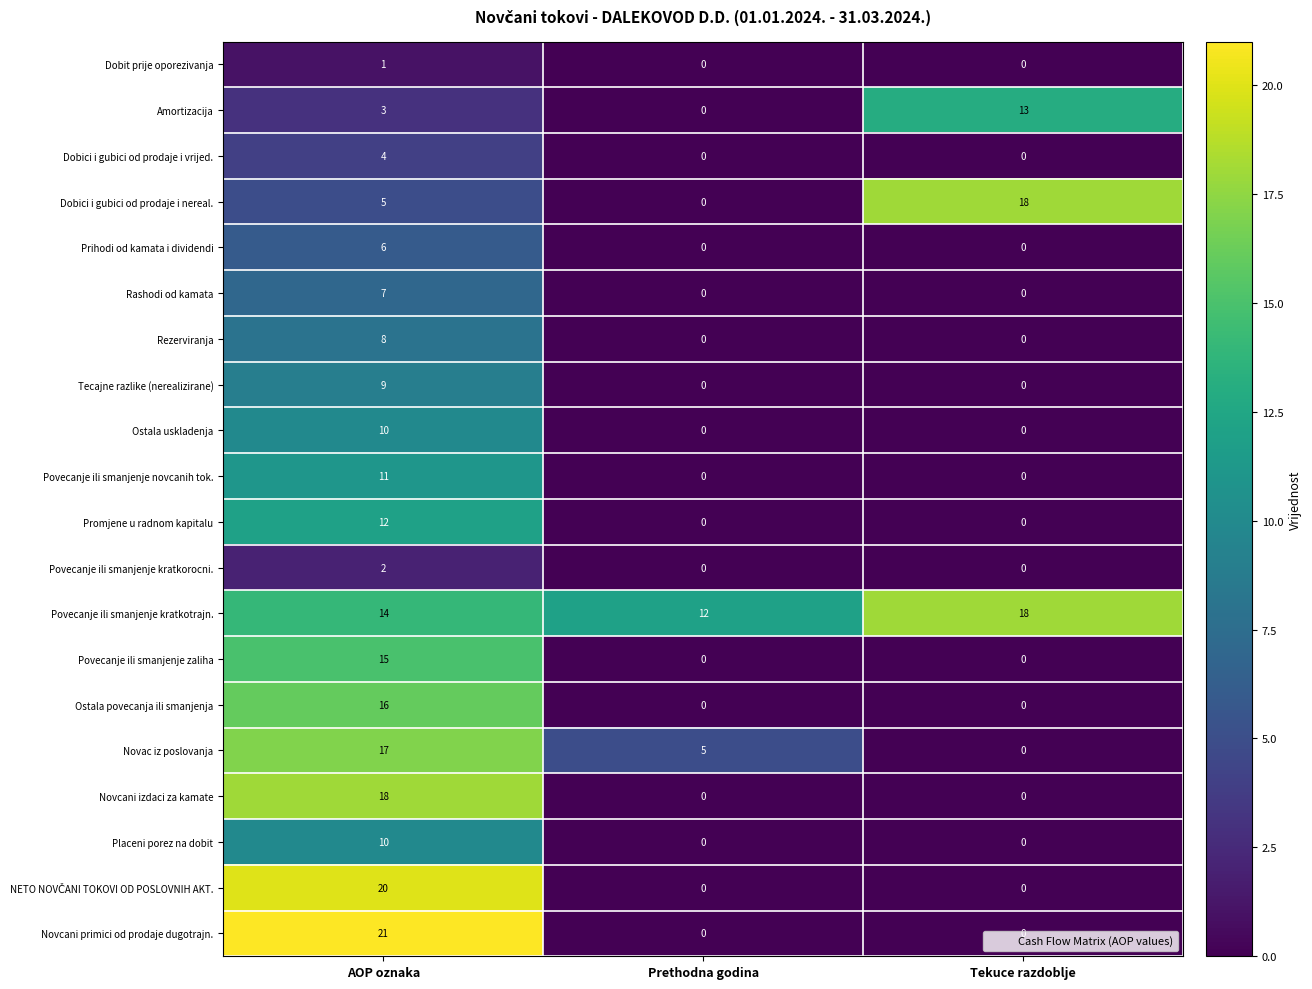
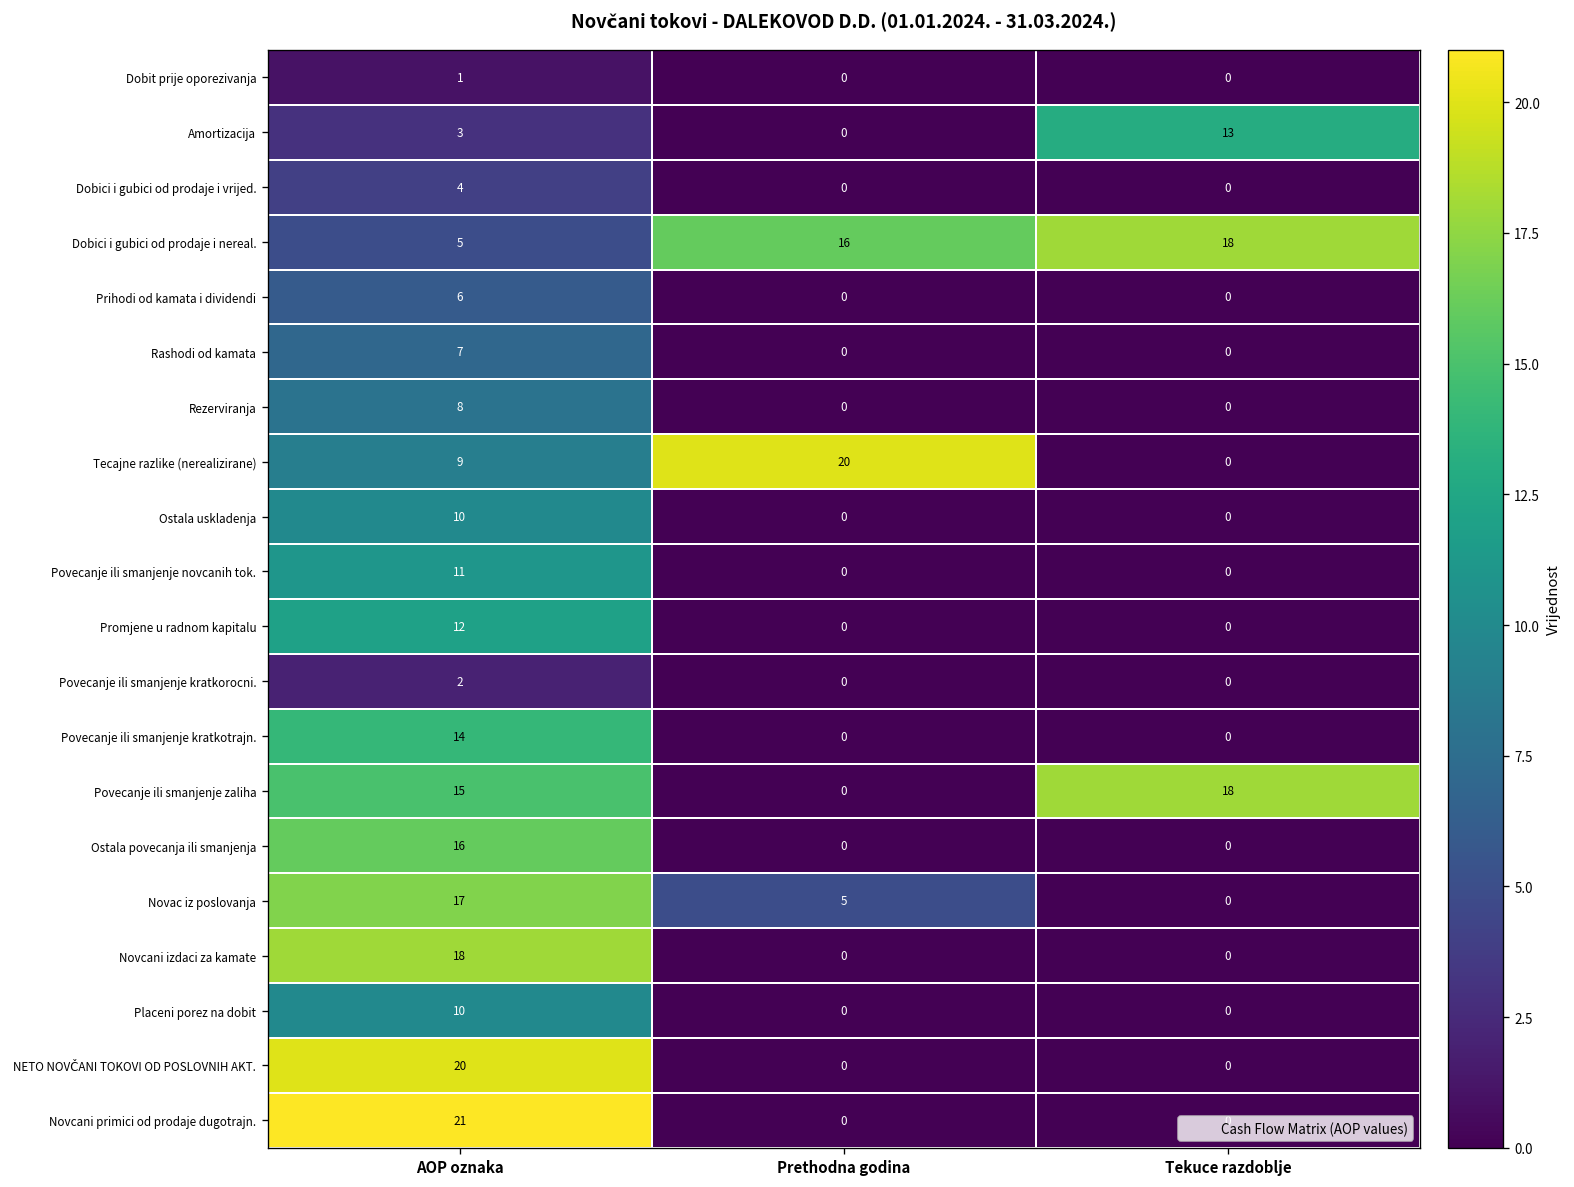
  {
    "Dobit prije oporezivanja": {
      "AOP oznaka": 1,
      "Prethodna godina": 0,
      "Tekuce razdoblje": 0
    },
    "Amortizacija": {
      "AOP oznaka": 3,
      "Prethodna godina": 0,
      "Tekuce razdoblje": 13
    },
    "Dobici i gubici od prodaje i vrijed.": {
      "AOP oznaka": 4,
      "Prethodna godina": 0,
      "Tekuce razdoblje": 0
    },
    "Dobici i gubici od prodaje i nereal.": {
      "AOP oznaka": 5,
-     "Prethodna godina": 0,
+     "Prethodna godina": 16,
      "Tekuce razdoblje": 18
    },
    "Prihodi od kamata i dividendi": {
      "AOP oznaka": 6,
      "Prethodna godina": 0,
      "Tekuce razdoblje": 0
    },
    "Rashodi od kamata": {
      "AOP oznaka": 7,
      "Prethodna godina": 0,
      "Tekuce razdoblje": 0
    },
    "Rezerviranja": {
      "AOP oznaka": 8,
      "Prethodna godina": 0,
      "Tekuce razdoblje": 0
    },
    "Tecajne razlike (nerealizirane)": {
      "AOP oznaka": 9,
-     "Prethodna godina": 0,
+     "Prethodna godina": 20,
      "Tekuce razdoblje": 0
    },
    "Ostala uskladenja": {
      "AOP oznaka": 10,
      "Prethodna godina": 0,
      "Tekuce razdoblje": 0
    },
    "Povecanje ili smanjenje novcanih tok.": {
      "AOP oznaka": 11,
      "Prethodna godina": 0,
      "Tekuce razdoblje": 0
    },
    "Promjene u radnom kapitalu": {
      "AOP oznaka": 12,
      "Prethodna godina": 0,
      "Tekuce razdoblje": 0
    },
    "Povecanje ili smanjenje kratkorocni.": {
      "AOP oznaka": 2,
      "Prethodna godina": 0,
      "Tekuce razdoblje": 0
    },
    "Povecanje ili smanjenje kratkotrajn.": {
      "AOP oznaka": 14,
-     "Prethodna godina": 12,
-     "Tekuce razdoblje": 18
+     "Prethodna godina": 0,
+     "Tekuce razdoblje": 0
    },
    "Povecanje ili smanjenje zaliha": {
      "AOP oznaka": 15,
      "Prethodna godina": 0,
-     "Tekuce razdoblje": 0
+     "Tekuce razdoblje": 18
    },
    "Ostala povecanja ili smanjenja": {
      "AOP oznaka": 16,
      "Prethodna godina": 0,
      "Tekuce razdoblje": 0
    },
    "Novac iz poslovanja": {
      "AOP oznaka": 17,
      "Prethodna godina": 5,
      "Tekuce razdoblje": 0
    },
    "Novcani izdaci za kamate": {
      "AOP oznaka": 18,
      "Prethodna godina": 0,
      "Tekuce razdoblje": 0
    },
    "Placeni porez na dobit": {
      "AOP oznaka": 10,
      "Prethodna godina": 0,
      "Tekuce razdoblje": 0
    },
    "NETO NOVČANI TOKOVI OD POSLOVNIH AKT.": {
      "AOP oznaka": 20,
      "Prethodna godina": 0,
      "Tekuce razdoblje": 0
    },
    "Novcani primici od prodaje dugotrajn.": {
      "AOP oznaka": 21,
      "Prethodna godina": 0
    }
  }
